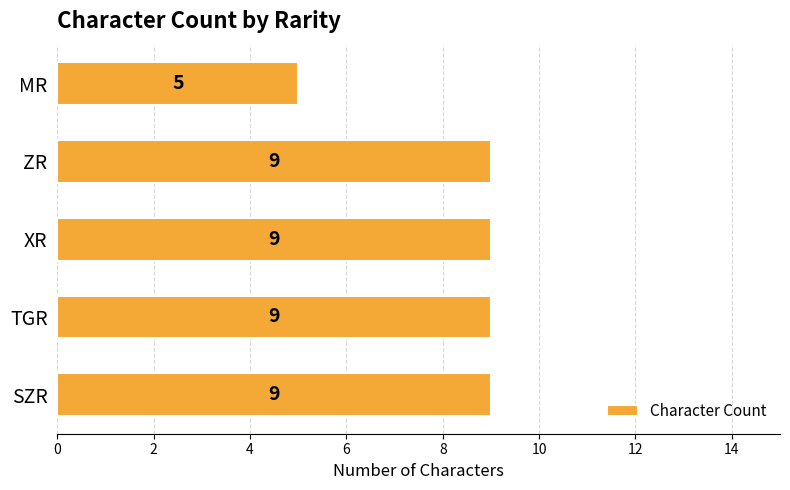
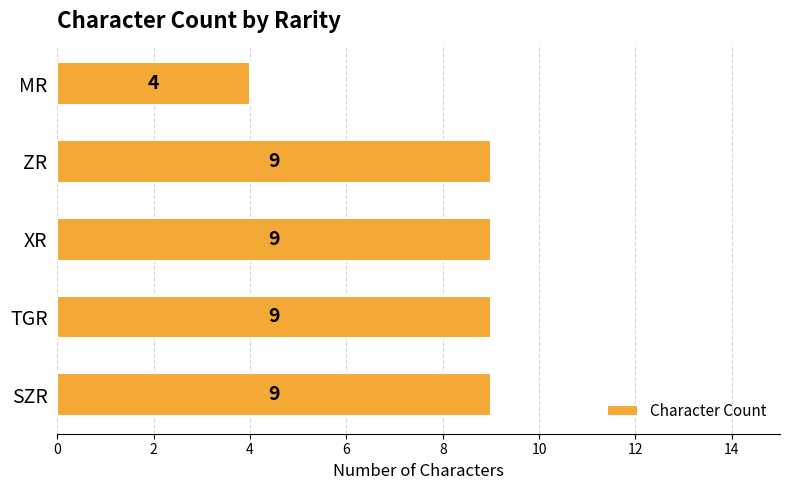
  {
-   "MR": 5,
+   "MR": 4,
    "ZR": 9,
    "XR": 9,
    "TGR": 9,
    "SZR": 9
  }
